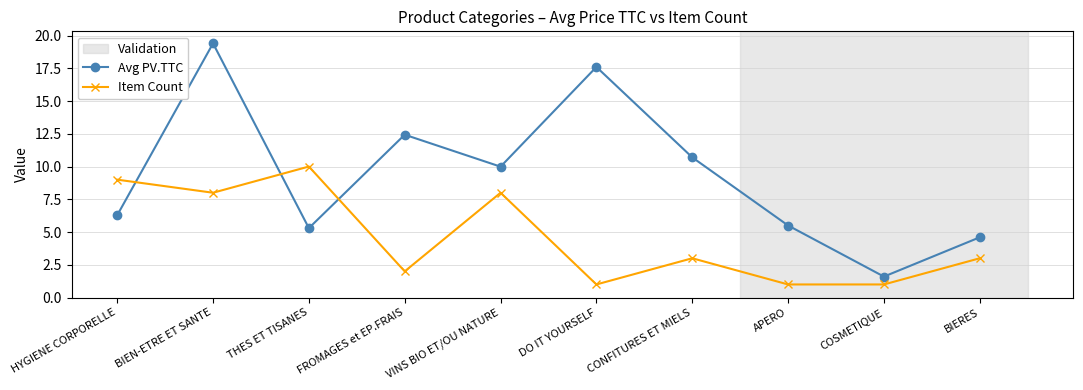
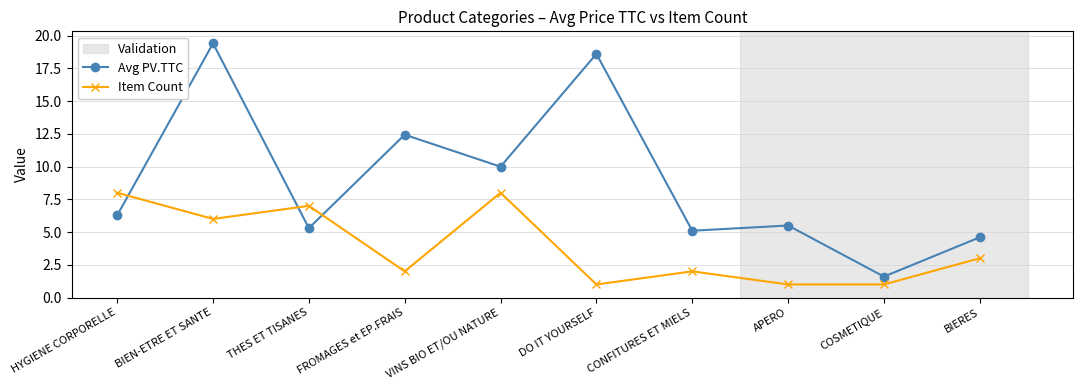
  {
    "Avg PV.TTC": {
      "HYGIENE CORPORELLE": 6.3,
      "BIEN-ETRE ET SANTE": 19.4,
      "THES ET TISANES": 5.3,
      "FROMAGES et EP.FRAIS": 12.4,
      "VINS BIO ET/OU NATURE": 10.0,
-     "DO IT YOURSELF": 17.6,
-     "CONFITURES ET MIELS": 10.7,
+     "DO IT YOURSELF": 18.6,
+     "CONFITURES ET MIELS": 5.1,
      "APERO": 5.5,
      "COSMETIQUE": 1.6,
      "BIERES": 4.6
    },
    "Item Count": {
-     "HYGIENE CORPORELLE": 9,
-     "BIEN-ETRE ET SANTE": 8,
-     "THES ET TISANES": 10,
+     "HYGIENE CORPORELLE": 8,
+     "BIEN-ETRE ET SANTE": 6,
+     "THES ET TISANES": 7,
      "FROMAGES et EP.FRAIS": 2,
      "VINS BIO ET/OU NATURE": 8,
      "DO IT YOURSELF": 1,
-     "CONFITURES ET MIELS": 3,
+     "CONFITURES ET MIELS": 2,
      "APERO": 1,
      "COSMETIQUE": 1,
      "BIERES": 3
    }
  }
